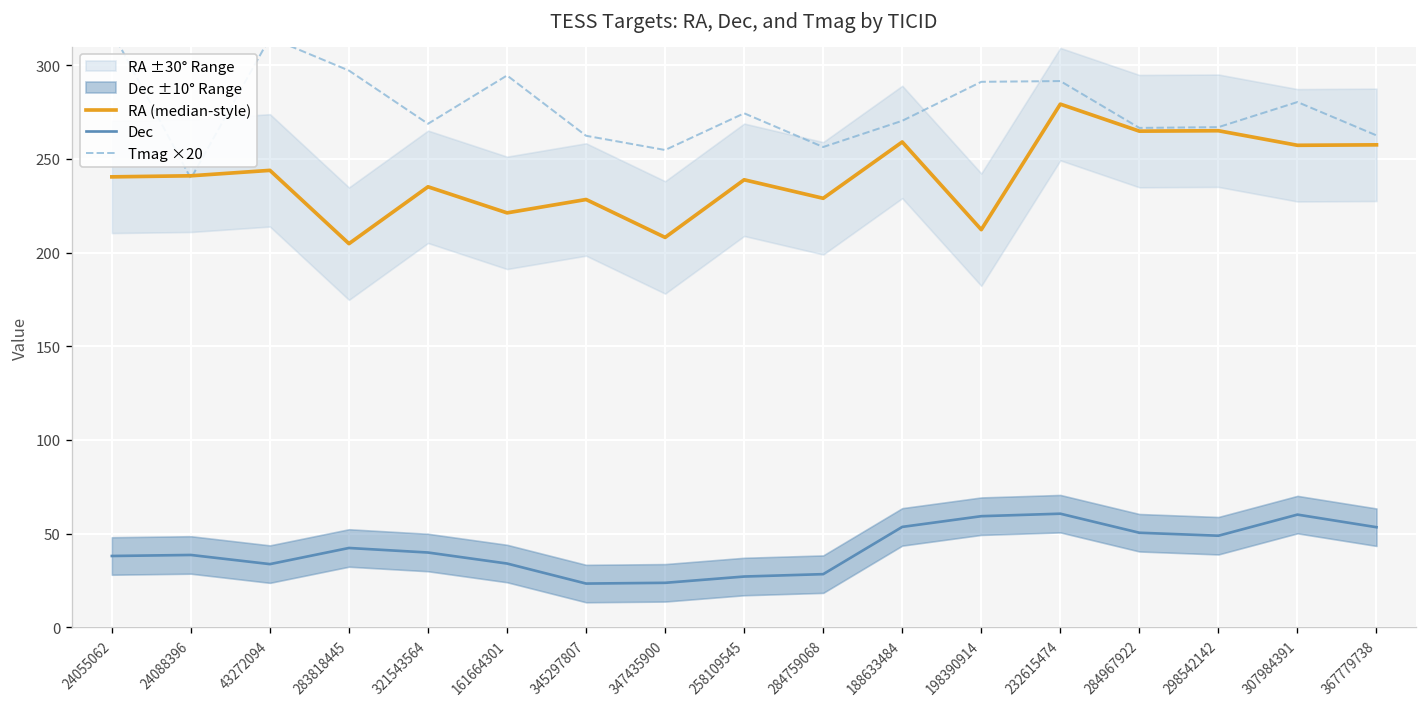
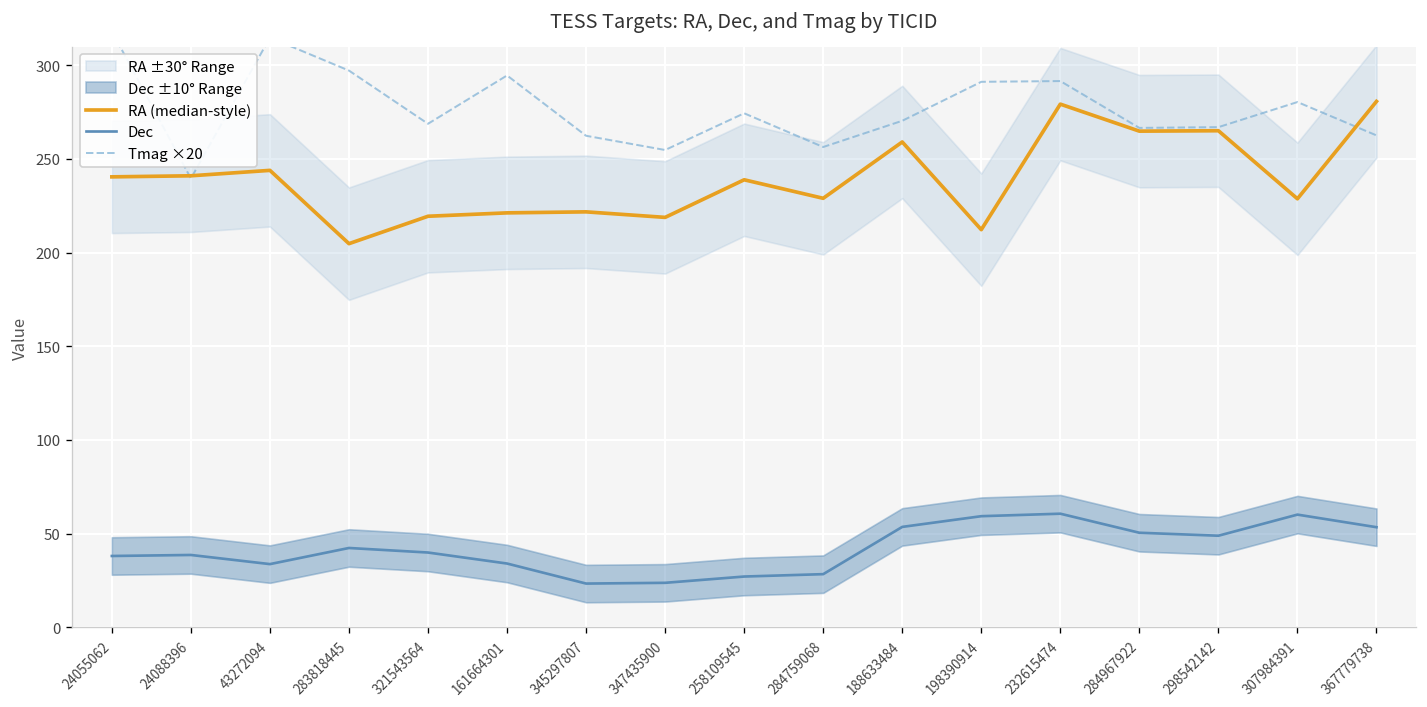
  {
    "RA (median-style)": {
      "24055062": 240,
      "43272094": 244,
      "283818445": 205,
-     "321543564": 235,
+     "321543564": 219,
      "161664301": 221,
-     "345297807": 228,
-     "347435900": 208,
+     "345297807": 222,
+     "347435900": 219,
      "258109545": 239,
      "284759068": 229,
      "188633484": 259,
      "198390914": 212,
      "232615474": 279,
      "284967922": 265,
      "298542142": 265,
-     "307984391": 257,
-     "367779738": 258
+     "307984391": 229,
+     "367779738": 281
    }
  }
